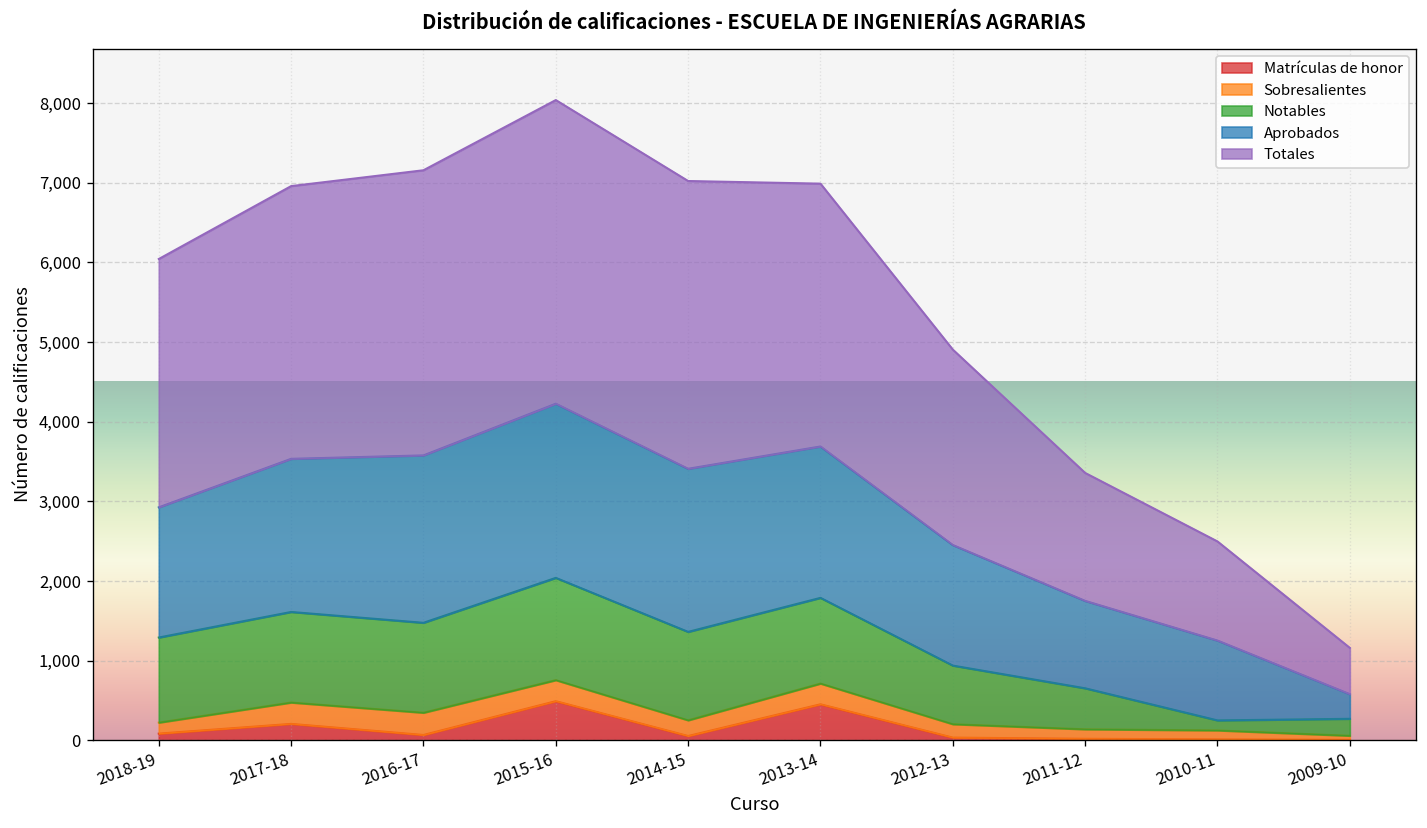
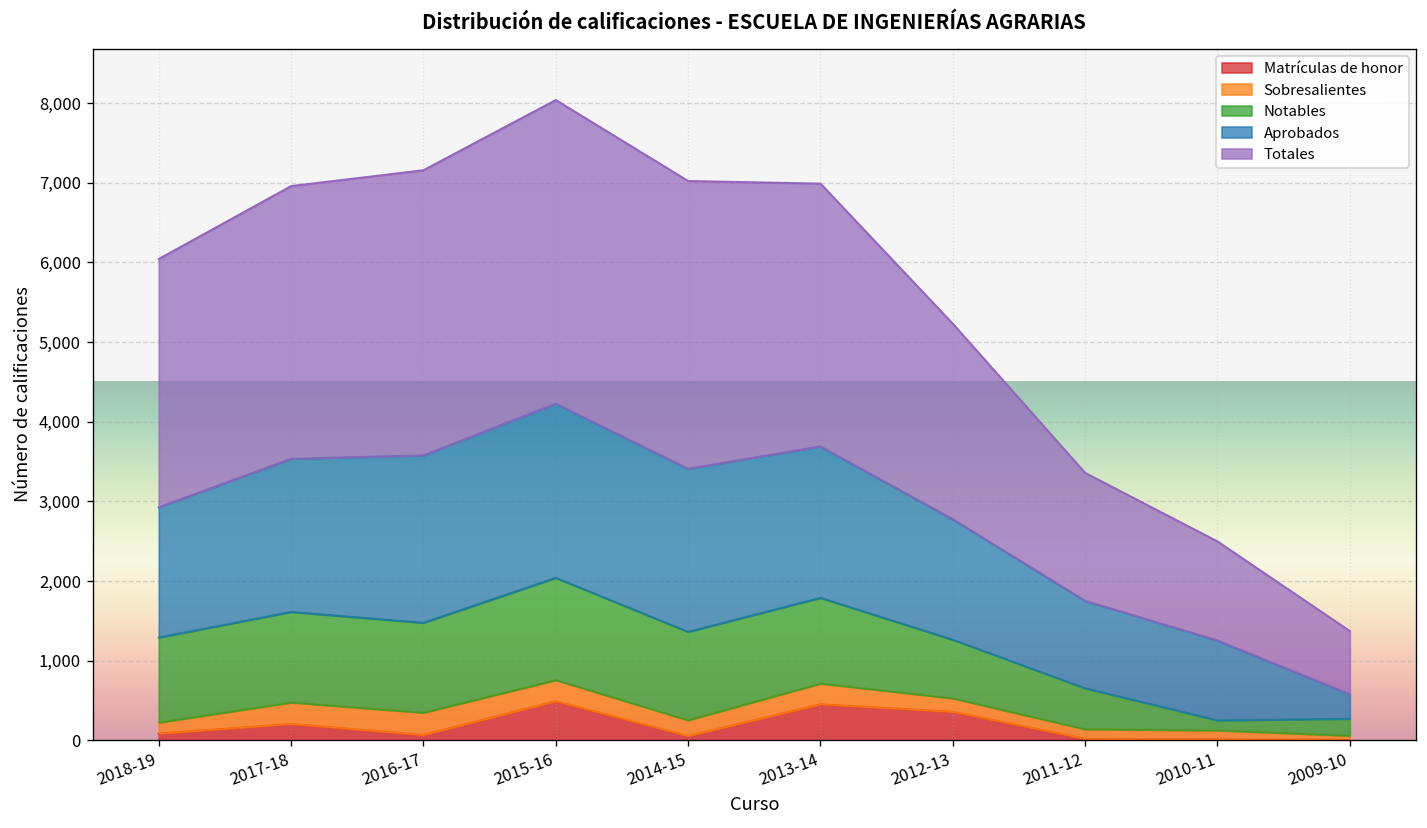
  {
    "Matrículas de honor": {
      "2018-19": "100",
      "2017-18": "200",
      "2016-17": "100",
      "2015-16": "500",
      "2014-15": "100",
      "2013-14": "500",
-     "2012-13": "0",
+     "2012-13": "400",
      "2011-12": "0",
      "2010-11": "0",
      "2009-10": "0"
    },
    "Sobresalientes": {
      "2018-19": "100",
      "2017-18": "300",
      "2016-17": "300",
      "2015-16": "300",
      "2014-15": "200",
      "2013-14": "300",
      "2012-13": "200",
      "2011-12": "100",
      "2010-11": "100",
      "2009-10": "100"
    },
    "Notables": {
      "2018-19": "1,100",
      "2017-18": "1,100",
      "2016-17": "1,100",
      "2015-16": "1,300",
      "2014-15": "1,100",
      "2013-14": "1,100",
      "2012-13": "700",
      "2011-12": "500",
      "2010-11": "100",
      "2009-10": "200"
    },
    "Aprobados": {
      "2018-19": "1,600",
      "2017-18": "1,900",
      "2016-17": "2,100",
      "2015-16": "2,200",
      "2014-15": "2,000",
      "2013-14": "1,900",
      "2012-13": "1,500",
      "2011-12": "1,100",
      "2010-11": "1,000",
      "2009-10": "300"
    },
    "Totales": {
      "2018-19": "3,100",
      "2017-18": "3,400",
      "2016-17": "3,600",
      "2015-16": "3,800",
      "2014-15": "3,600",
      "2013-14": "3,300",
      "2012-13": "2,500",
      "2011-12": "1,600",
      "2010-11": "1,200",
-     "2009-10": "600"
+     "2009-10": "800"
    }
  }
